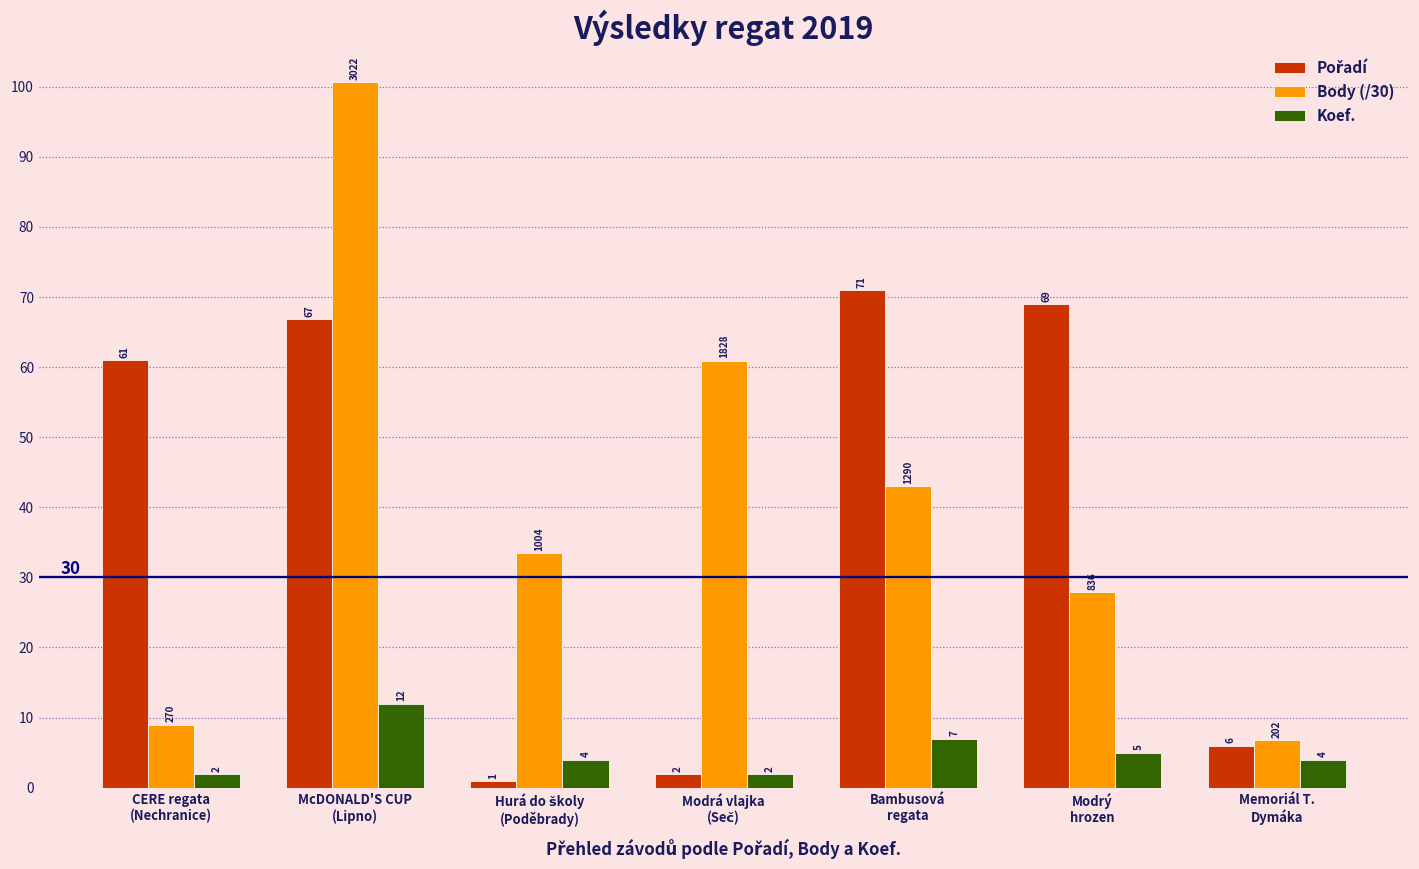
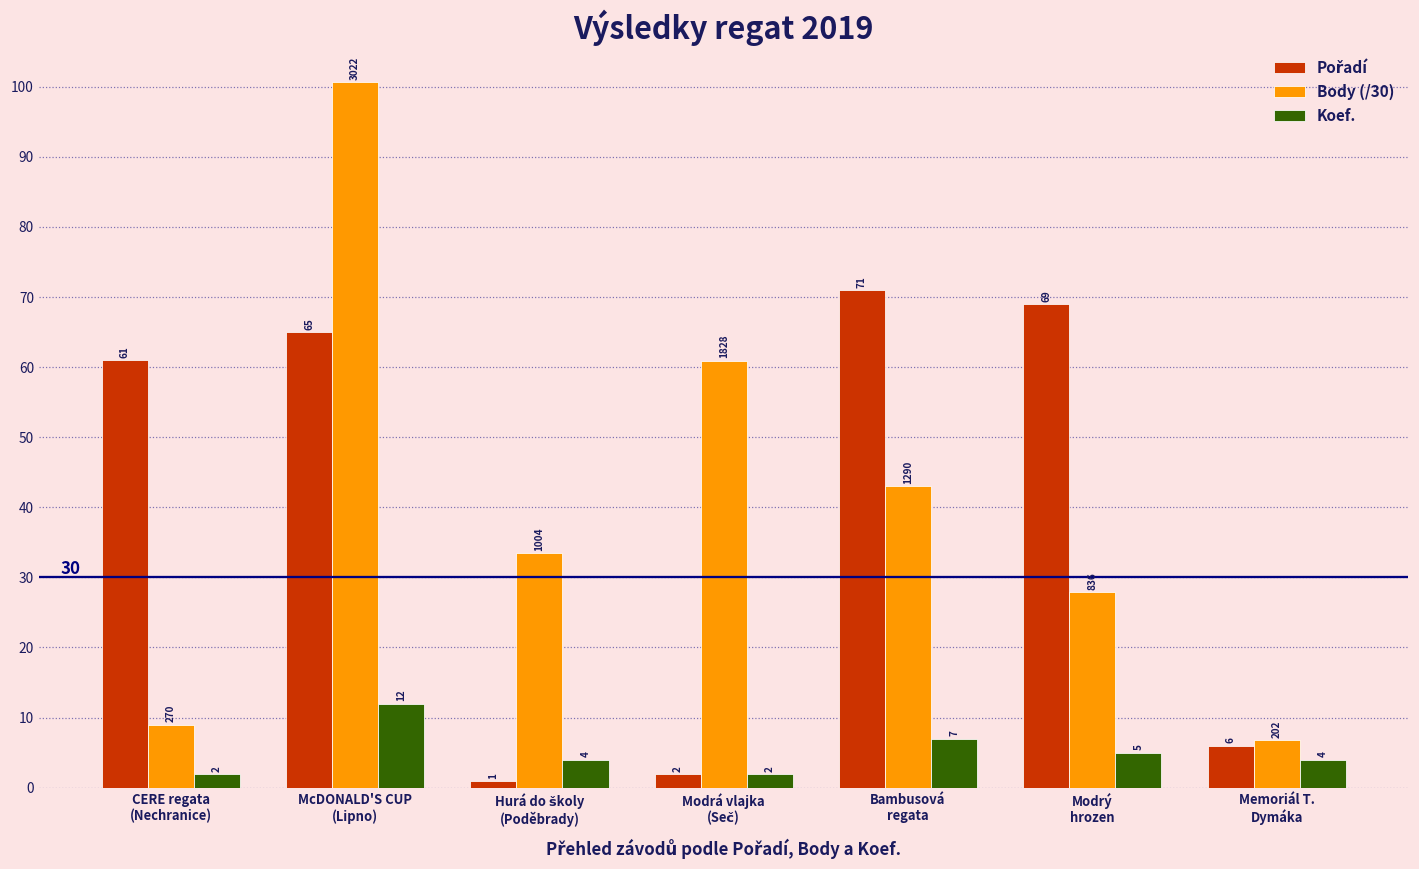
  {
    "Pořadí": {
      "CERE regata (Nechranice)": 61,
-     "McDONALD'S CUP (Lipno)": 67,
+     "McDONALD'S CUP (Lipno)": 65,
      "Hurá do školy (Poděbrady)": 1,
      "Modrá vlajka (Seč)": 2,
      "Bambusová regata": 71,
      "Modrý hrozen": 69,
      "Memoriál T. Dymáka": 6
    },
    "Koef.": {
      "CERE regata (Nechranice)": 2,
      "McDONALD'S CUP (Lipno)": 12,
      "Hurá do školy (Poděbrady)": 4,
      "Modrá vlajka (Seč)": 2,
      "Bambusová regata": 7,
      "Modrý hrozen": 5,
      "Memoriál T. Dymáka": 4
    }
  }
